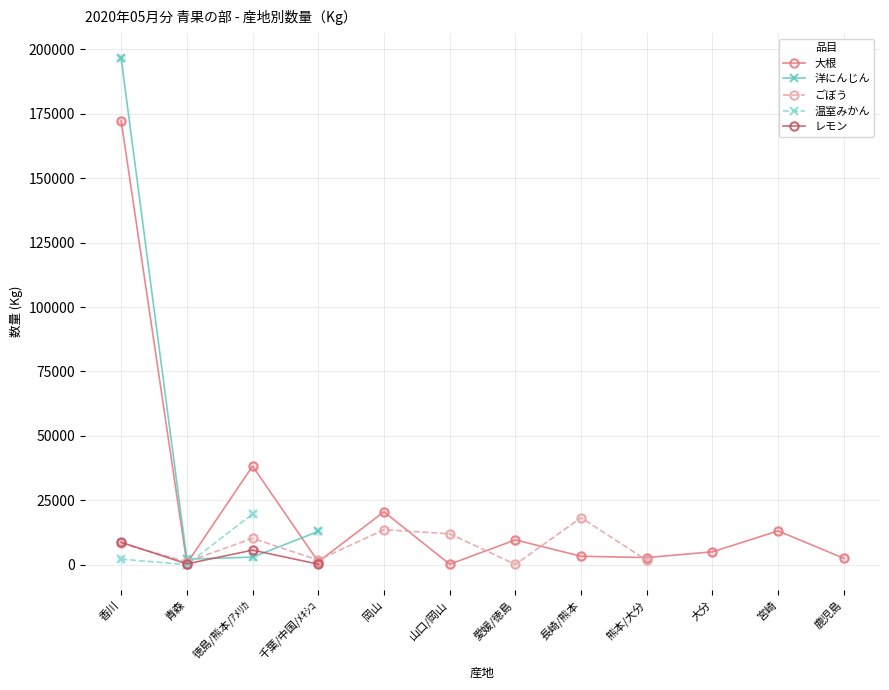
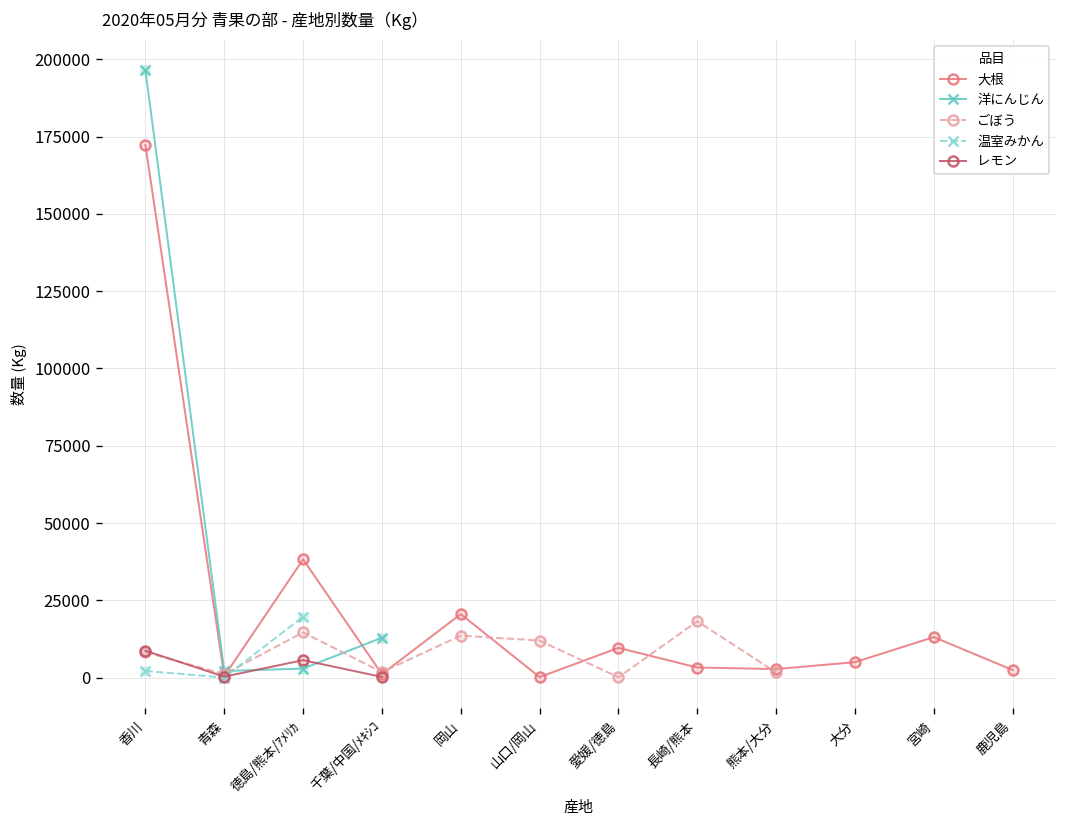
  {
    "ごぼう": {
-     "徳島/熊本/ｱﾒﾘｶ": 10000,
+     "徳島/熊本/ｱﾒﾘｶ": 15000,
      "岡山": 14000,
      "山口/岡山": 12000,
      "愛媛/徳島": 0,
      "長崎/熊本": 18000,
      "熊本/大分": 2000
    }
  }
